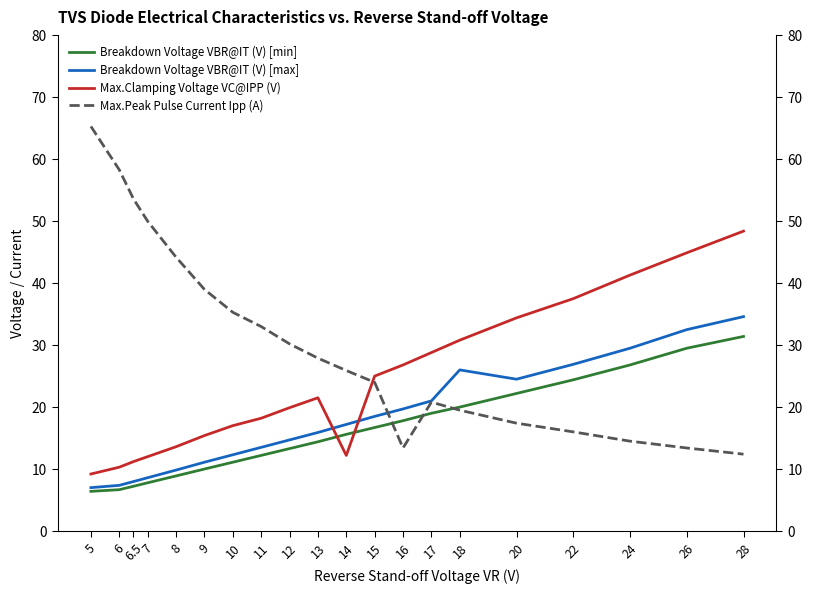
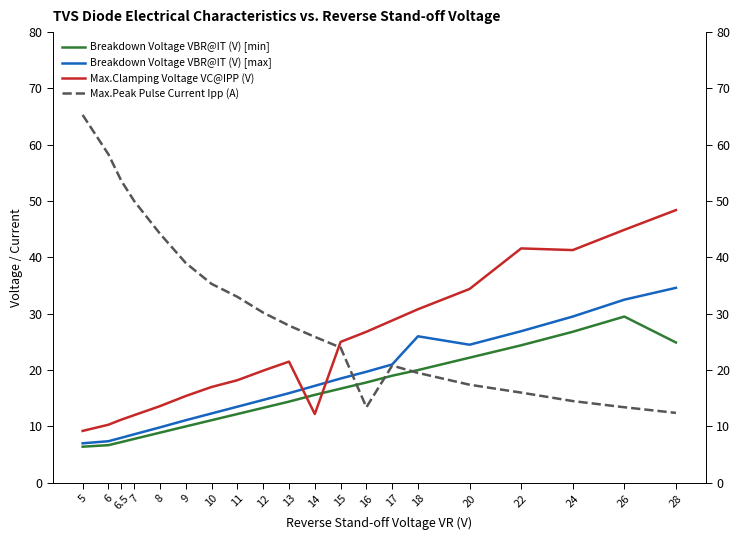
  {
    "Breakdown Voltage VBR@IT (V) [min]": {
      "5": 6,
      "6": 7,
      "6.5": 7,
      "7": 8,
      "8": 9,
      "9": 10,
      "10": 11,
      "11": 12,
      "12": 13,
      "13": 14,
      "14": 16,
      "15": 17,
      "16": 18,
      "17": 19,
      "18": 20,
      "20": 22,
      "22": 24,
      "24": 27,
      "26": 30,
-     "28": 31
+     "28": 25
    },
    "Breakdown Voltage VBR@IT (V) [max]": {
      "5": 7,
      "6": 7,
      "6.5": 8,
      "7": 9,
      "8": 10,
      "9": 11,
      "10": 12,
      "11": 14,
      "12": 15,
      "13": 16,
      "14": 17,
      "15": 19,
      "16": 20,
      "18": 26,
      "20": 25,
      "22": 27,
      "24": 30,
      "26": 33,
      "28": 35
    },
    "Max.Clamping Voltage VC@IPP (V)": {
      "5": 9,
      "6": 10,
      "6.5": 11,
      "7": 12,
      "8": 14,
      "9": 15,
      "10": 17,
      "11": 18,
      "12": 20,
      "13": 22,
      "14": 12,
      "15": 25,
      "16": 27,
      "17": 29,
      "18": 31,
      "20": 34,
-     "22": 38,
+     "22": 42,
      "24": 41,
      "26": 45,
      "28": 48
    },
    "Max.Peak Pulse Current Ipp (A)": {
      "5": 65,
      "6": 58,
      "6.5": 54,
      "7": 50,
      "8": 44,
      "9": 39,
      "10": 35,
      "11": 33,
      "12": 30,
      "13": 28,
      "14": 26,
      "15": 24,
      "16": 13,
      "18": 20,
      "20": 17,
      "22": 16,
      "24": 15,
      "26": 13,
      "28": 12
    }
  }
